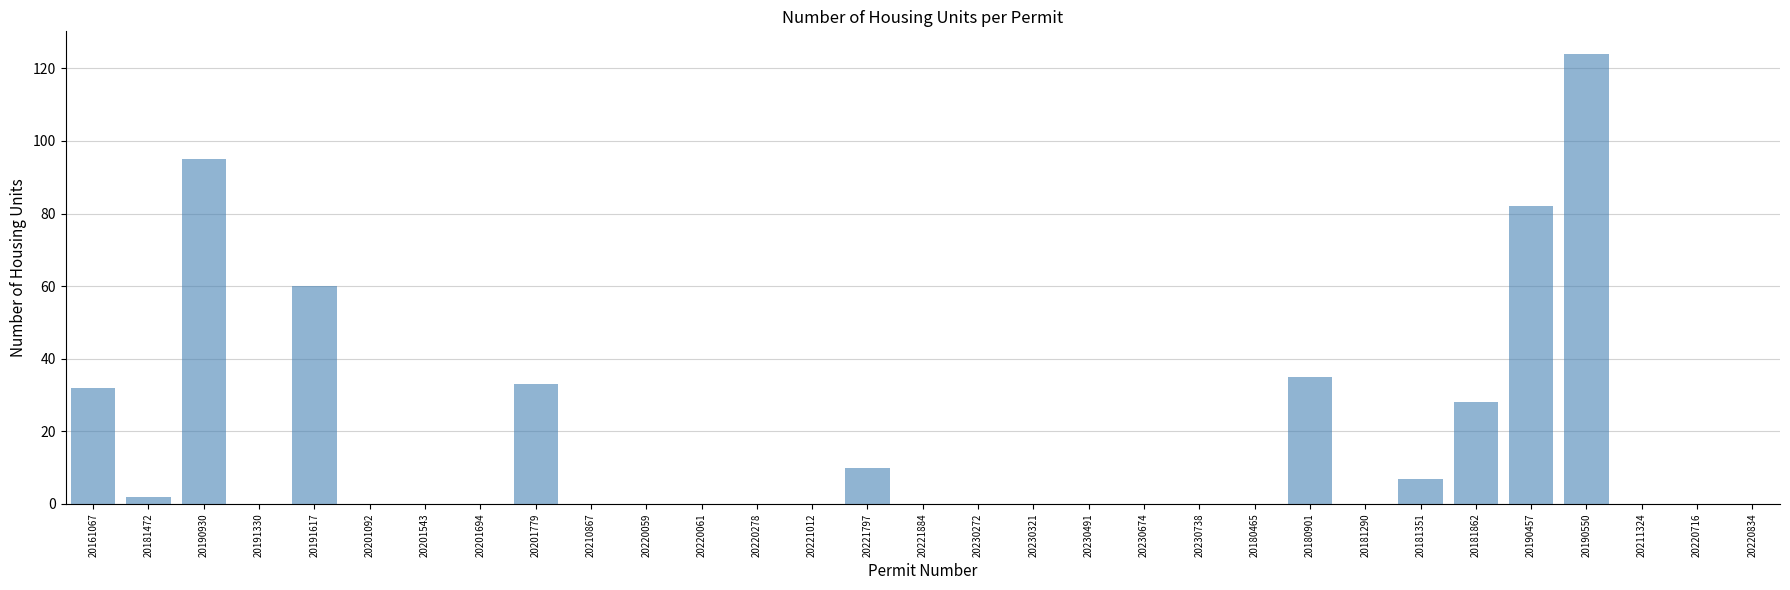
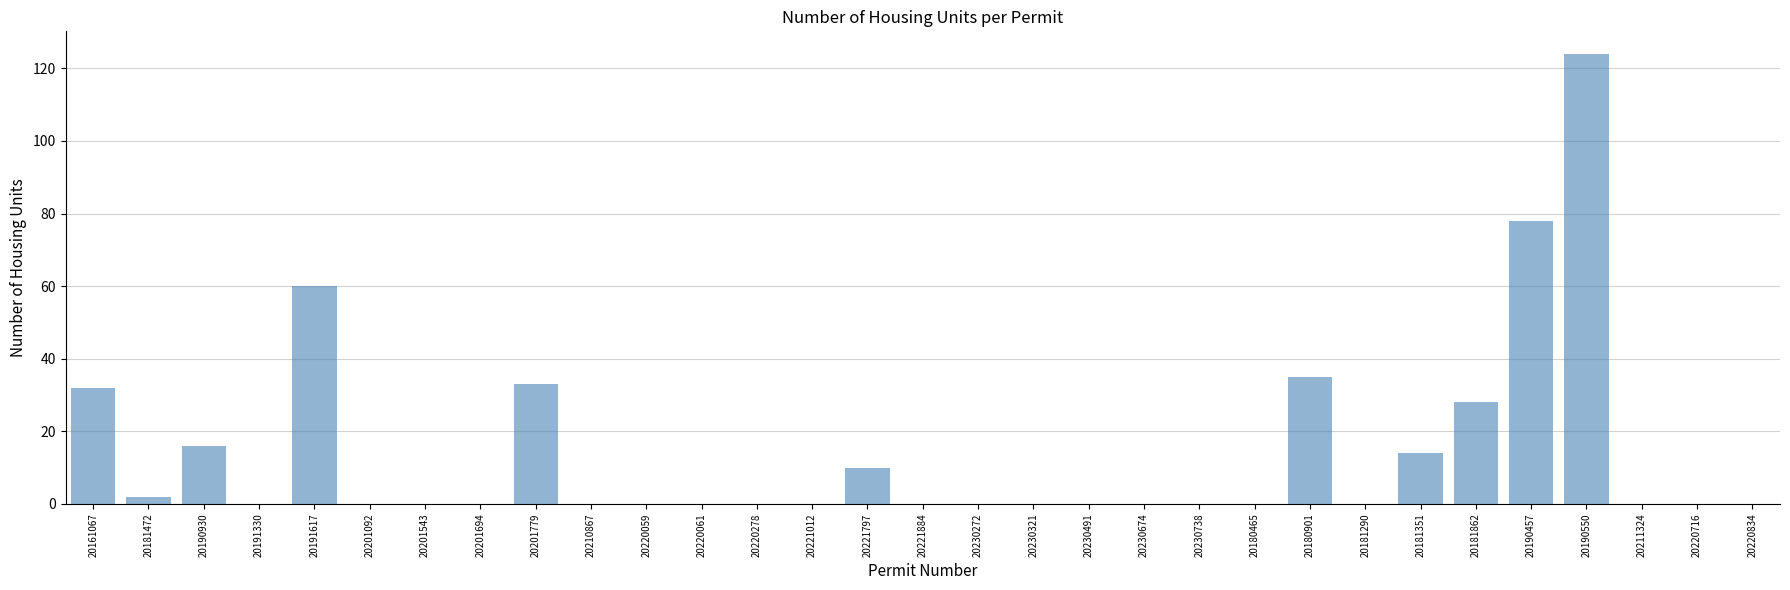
  {
    "20161067": 32,
    "20181472": 2,
-   "20190930": 95,
+   "20190930": 16,
    "20191330": 0,
    "20191617": 60,
    "20201092": 0,
    "20201543": 0,
    "20201694": 0,
    "20201779": 33,
    "20210867": 0,
    "20220059": 0,
    "20220061": 0,
    "20220278": 0,
    "20221012": 0,
    "20221797": 10,
    "20221884": 0,
    "20230272": 0,
    "20230321": 0,
    "20230491": 0,
    "20230674": 0,
    "20230738": 0,
    "20180465": 0,
    "20180901": 35,
    "20181290": 0,
-   "20181351": 7,
+   "20181351": 14,
    "20181862": 28,
-   "20190457": 82,
+   "20190457": 78,
    "20190550": 124,
    "20211324": 0,
    "20220716": 0,
    "20220834": 0
  }
